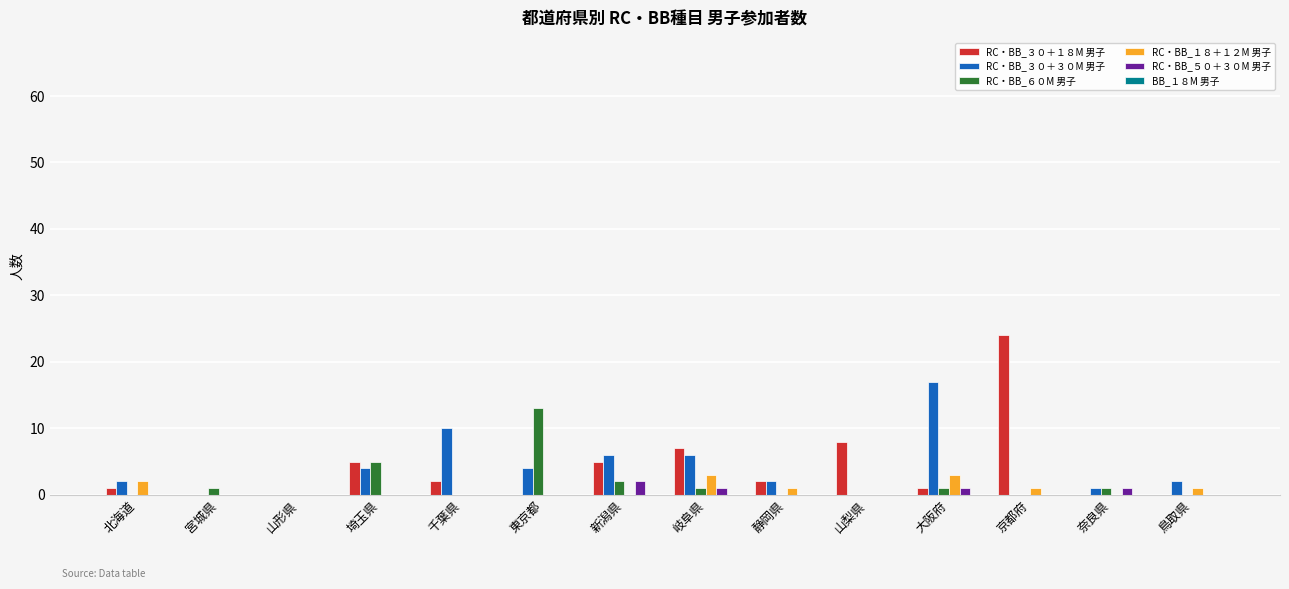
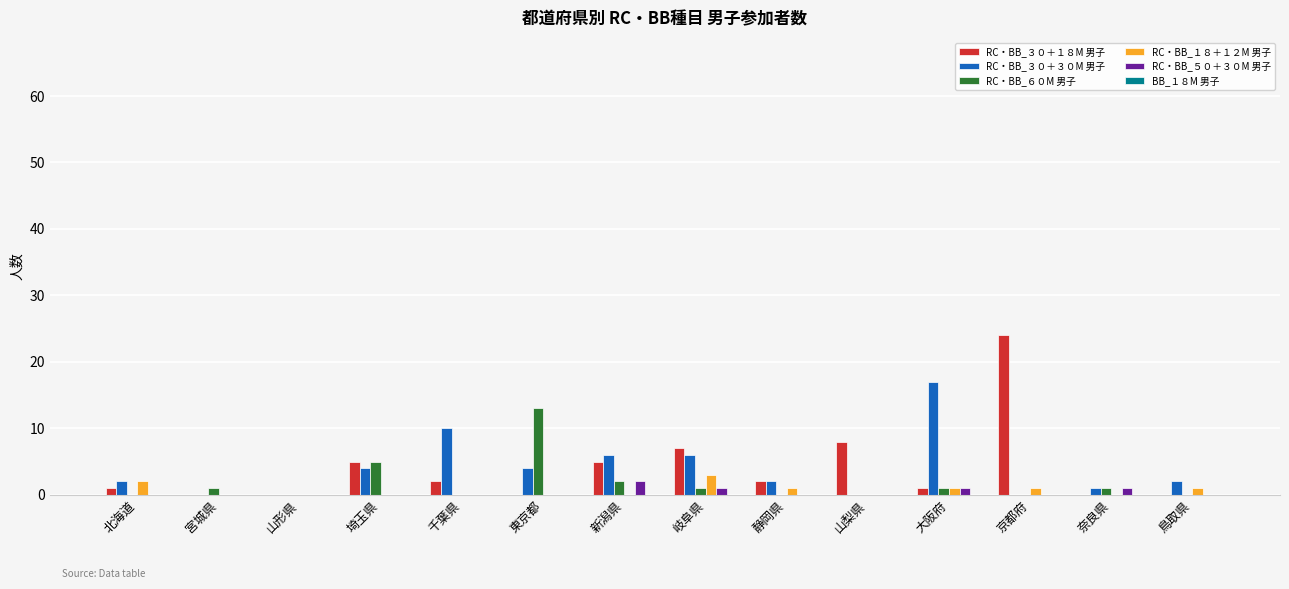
  {
    "RC・BB_３０＋１８M 男子": {
      "北海道": 1,
      "宮城県": 0,
      "山形県": 0,
      "埼玉県": 5,
      "千葉県": 2,
      "東京都": 0,
      "新潟県": 5,
      "岐阜県": 7,
      "静岡県": 2,
      "山梨県": 8,
      "大阪府": 1,
      "京都府": 24,
      "奈良県": 0,
      "鳥取県": 0
    },
    "RC・BB_３０＋３０M 男子": {
      "北海道": 2,
      "宮城県": 0,
      "山形県": 0,
      "埼玉県": 4,
      "千葉県": 10,
      "東京都": 4,
      "新潟県": 6,
      "岐阜県": 6,
      "静岡県": 2,
      "山梨県": 0,
      "大阪府": 17,
      "京都府": 0,
      "奈良県": 1,
      "鳥取県": 2
    },
    "RC・BB_６０M 男子": {
      "北海道": 0,
      "宮城県": 1,
      "山形県": 0,
      "埼玉県": 5,
      "千葉県": 0,
      "東京都": 13,
      "新潟県": 2,
      "岐阜県": 1,
      "静岡県": 0,
      "山梨県": 0,
      "大阪府": 1,
      "京都府": 0,
      "奈良県": 1,
      "鳥取県": 0
    },
    "RC・BB_１８＋１２M 男子": {
      "北海道": 2,
      "宮城県": 0,
      "山形県": 0,
      "埼玉県": 0,
      "千葉県": 0,
      "東京都": 0,
      "新潟県": 0,
      "岐阜県": 3,
      "静岡県": 1,
      "山梨県": 0,
-     "大阪府": 3,
+     "大阪府": 1,
      "京都府": 1,
      "奈良県": 0,
      "鳥取県": 1
    },
    "RC・BB_５０＋３０M 男子": {
      "北海道": 0,
      "宮城県": 0,
      "山形県": 0,
      "埼玉県": 0,
      "千葉県": 0,
      "東京都": 0,
      "新潟県": 2,
      "岐阜県": 1,
      "静岡県": 0,
      "山梨県": 0,
      "大阪府": 1,
      "京都府": 0,
      "奈良県": 1,
      "鳥取県": 0
    },
    "BB_１８M 男子": {
      "北海道": 0,
      "宮城県": 0,
      "山形県": 0,
      "埼玉県": 0,
      "千葉県": 0,
      "東京都": 0,
      "新潟県": 0,
      "岐阜県": 0,
      "静岡県": 0,
      "山梨県": 0,
      "大阪府": 0,
      "京都府": 0,
      "奈良県": 0,
      "鳥取県": 0
    }
  }
